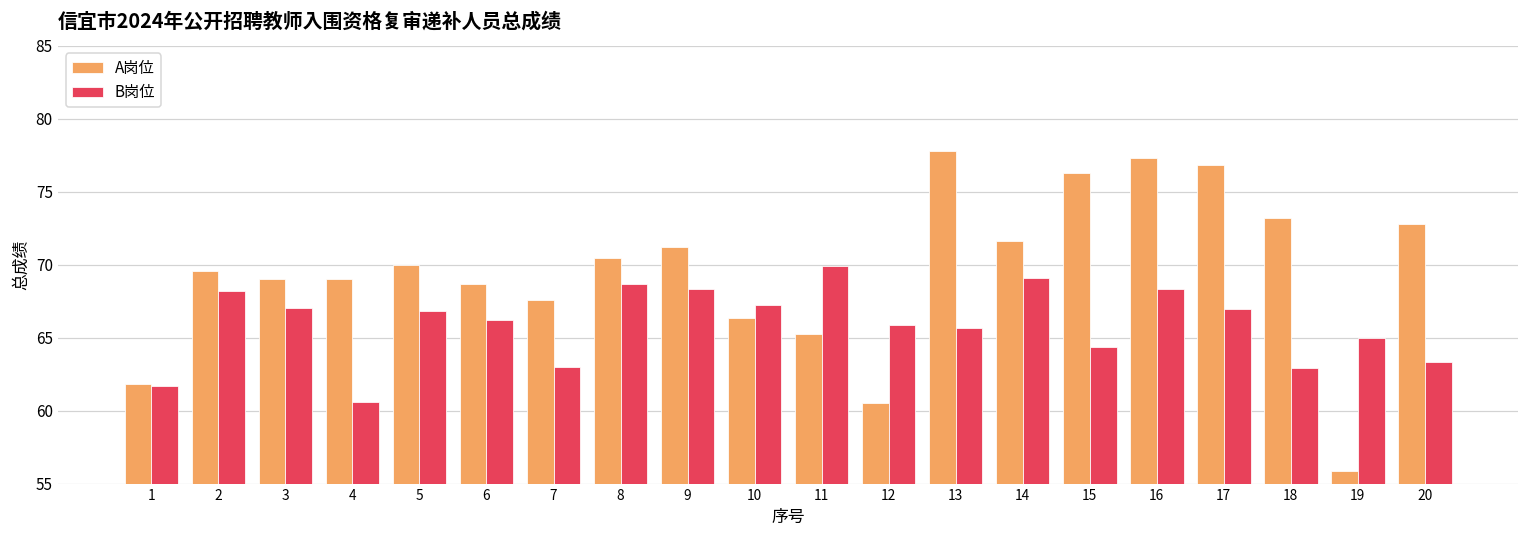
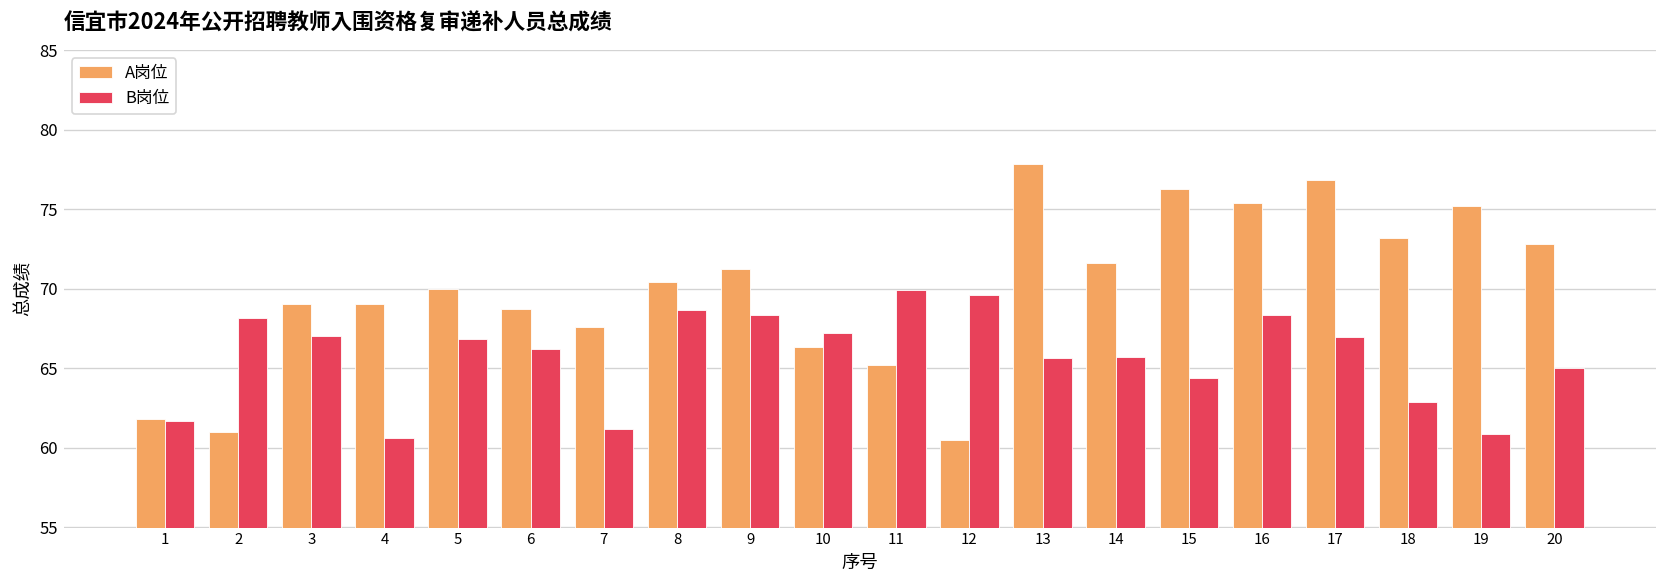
  {
    "A岗位": {
      "1": 61.8,
-     "2": 69.6,
+     "2": 61.0,
      "3": 69.0,
      "4": 69.0,
      "5": 70.0,
      "6": 68.7,
      "7": 67.6,
      "8": 70.5,
      "9": 71.2,
      "10": 66.3,
      "11": 65.2,
      "12": 60.5,
      "13": 77.8,
      "14": 71.6,
      "15": 76.3,
-     "16": 77.3,
+     "16": 75.4,
      "17": 76.8,
      "18": 73.2,
-     "19": 55.8,
+     "19": 75.2,
      "20": 72.8
    },
    "B岗位": {
      "1": 61.7,
      "2": 68.2,
      "3": 67.1,
      "4": 60.6,
      "5": 66.8,
      "6": 66.2,
-     "7": 63.0,
+     "7": 61.2,
      "8": 68.7,
      "9": 68.3,
      "10": 67.3,
      "11": 69.9,
-     "12": 65.9,
+     "12": 69.6,
      "13": 65.6,
-     "14": 69.1,
+     "14": 65.7,
      "15": 64.4,
      "16": 68.4,
      "17": 67.0,
      "18": 62.9,
-     "19": 65.0,
-     "20": 63.3
+     "19": 60.9,
+     "20": 65.0
    }
  }
